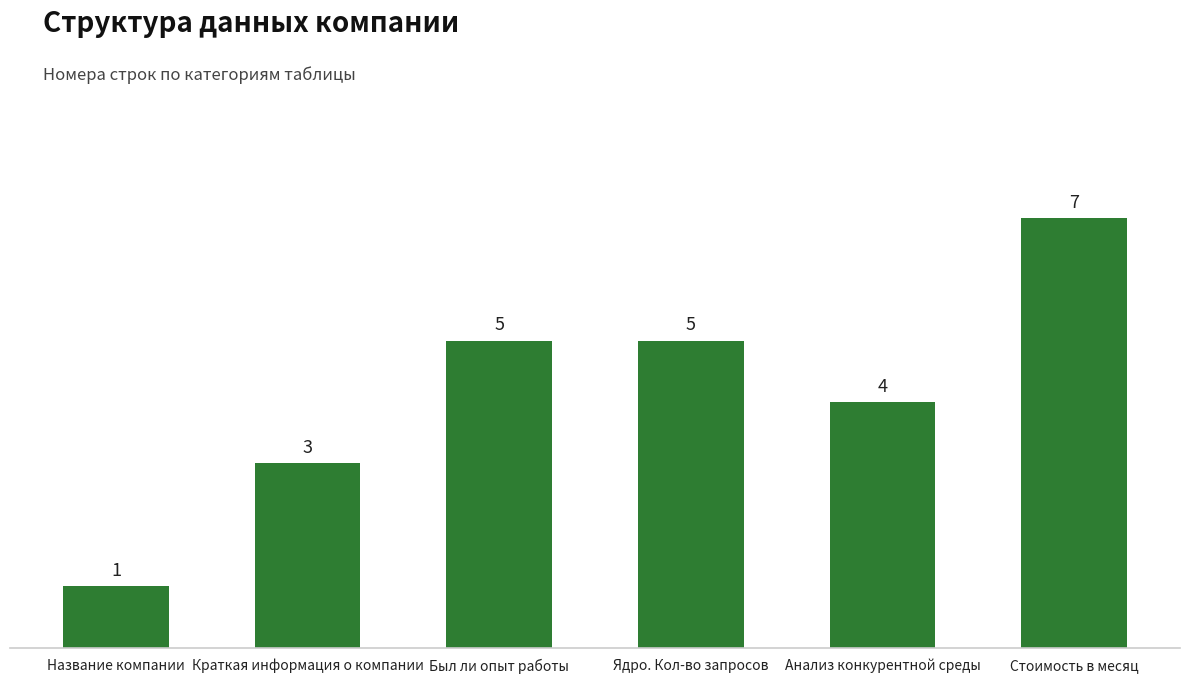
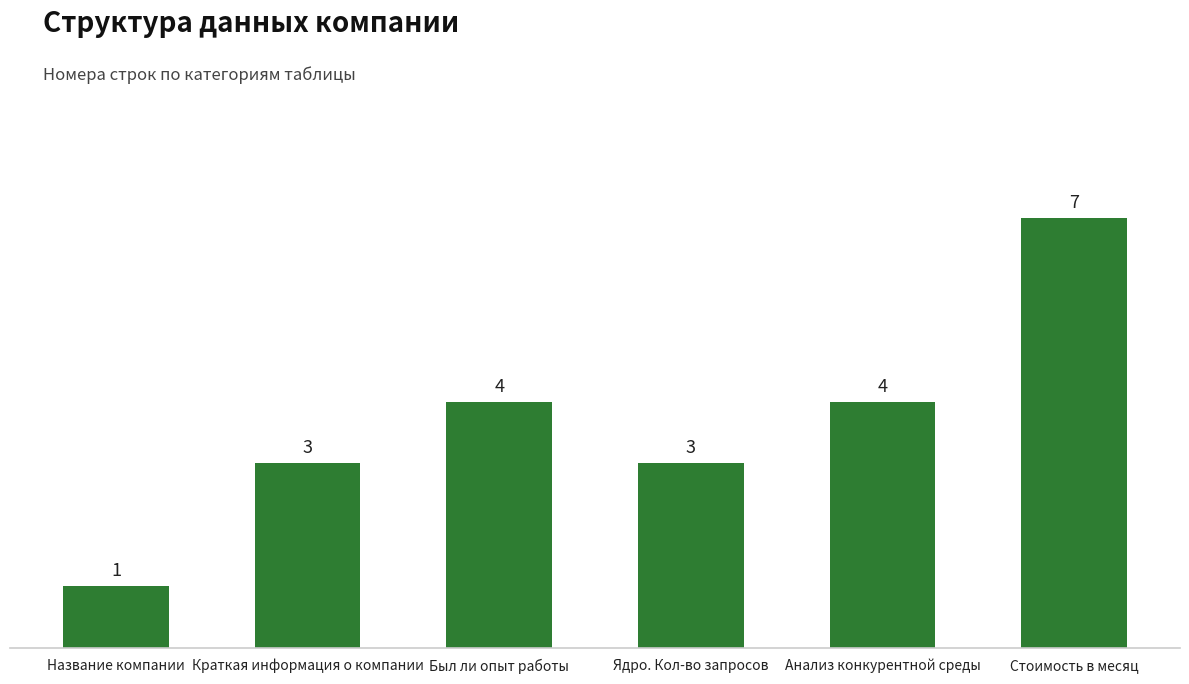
  {
    "Название компании": 1,
    "Краткая информация о компании": 3,
-   "Был ли опыт работы": 5,
-   "Ядро. Кол-во запросов": 5,
+   "Был ли опыт работы": 4,
+   "Ядро. Кол-во запросов": 3,
    "Анализ конкурентной среды": 4,
    "Стоимость в месяц": 7
  }
